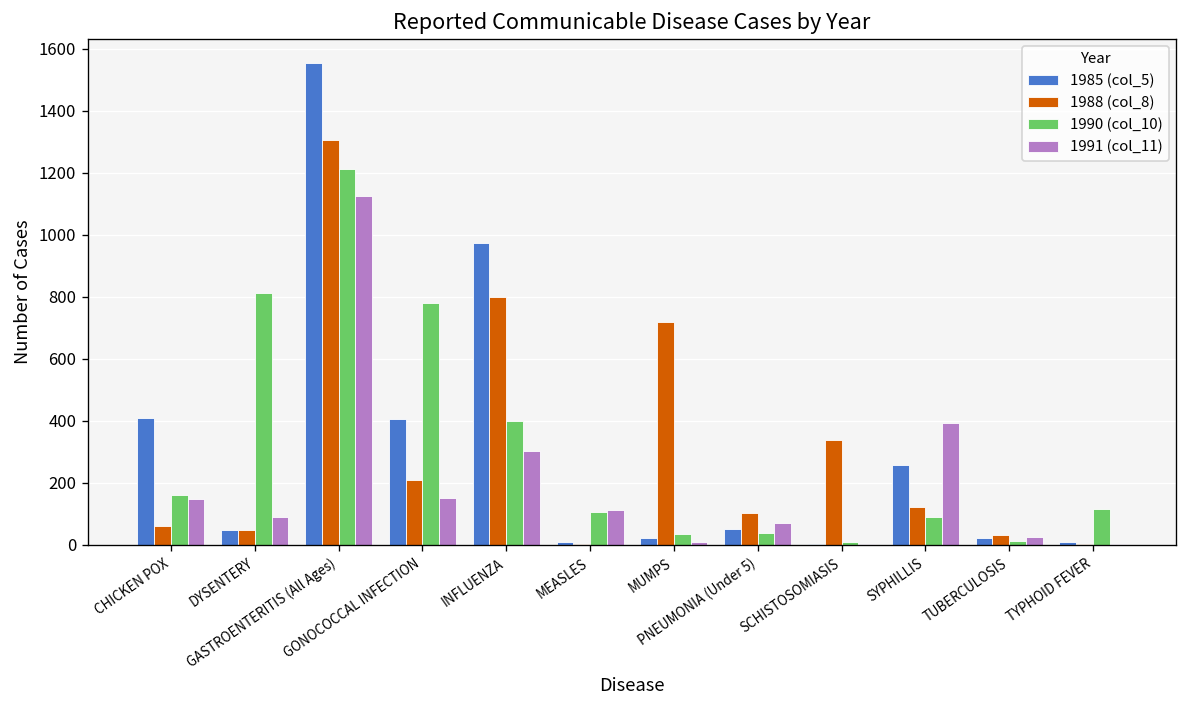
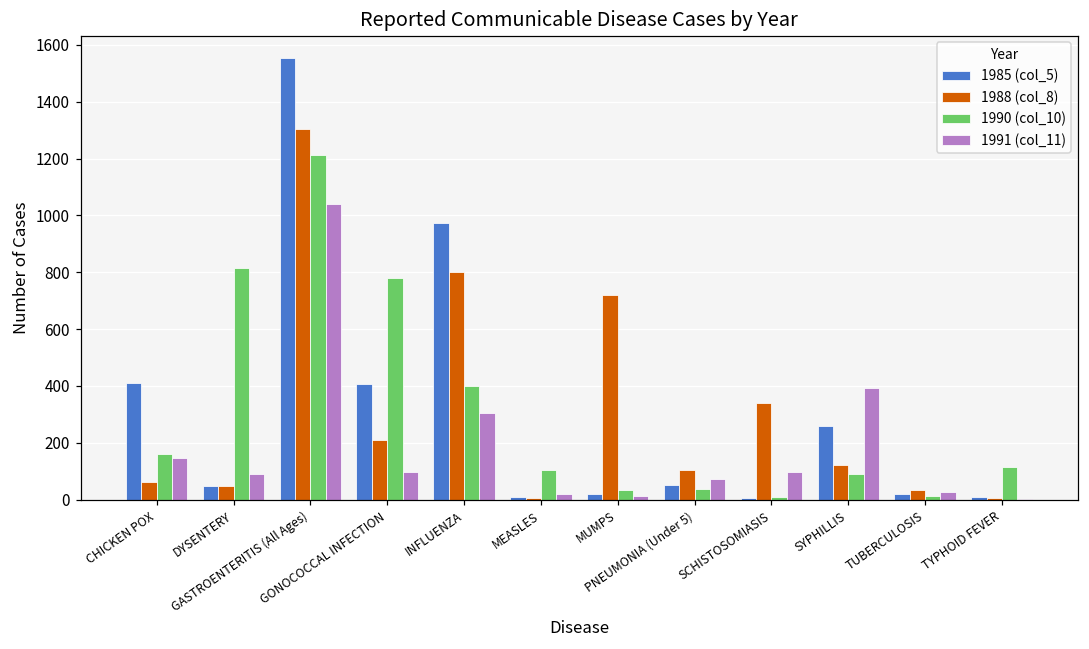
  {
    "1985 (col_5)": {
      "CHICKEN POX": 410,
      "DYSENTERY": 50,
      "GASTROENTERITIS (All Ages)": 1560,
      "GONOCOCCAL INFECTION": 410,
      "INFLUENZA": 970,
      "MUMPS": 20,
      "PNEUMONIA (Under 5)": 50,
      "SYPHILLIS": 260,
      "TUBERCULOSIS": 20
    },
    "1988 (col_8)": {
      "CHICKEN POX": 60,
      "DYSENTERY": 50,
      "GASTROENTERITIS (All Ages)": 1310,
      "GONOCOCCAL INFECTION": 210,
      "INFLUENZA": 800,
      "MUMPS": 720,
      "PNEUMONIA (Under 5)": 100,
      "SCHISTOSOMIASIS": 340,
      "SYPHILLIS": 120,
      "TUBERCULOSIS": 30
    },
    "1990 (col_10)": {
      "CHICKEN POX": 160,
      "DYSENTERY": 810,
      "GASTROENTERITIS (All Ages)": 1210,
      "GONOCOCCAL INFECTION": 780,
      "INFLUENZA": 400,
      "MEASLES": 110,
      "MUMPS": 30,
      "PNEUMONIA (Under 5)": 40,
      "SYPHILLIS": 90,
      "TUBERCULOSIS": 10,
      "TYPHOID FEVER": 120
    },
    "1991 (col_11)": {
      "CHICKEN POX": 150,
      "DYSENTERY": 90,
-     "GASTROENTERITIS (All Ages)": 1130,
-     "GONOCOCCAL INFECTION": 150,
+     "GASTROENTERITIS (All Ages)": 1040,
+     "GONOCOCCAL INFECTION": 100,
      "INFLUENZA": 300,
-     "MEASLES": 110,
+     "MEASLES": 20,
      "MUMPS": 10,
      "PNEUMONIA (Under 5)": 70,
-     "SCHISTOSOMIASIS": 0,
+     "SCHISTOSOMIASIS": 100,
      "SYPHILLIS": 390,
      "TUBERCULOSIS": 30
    }
  }
